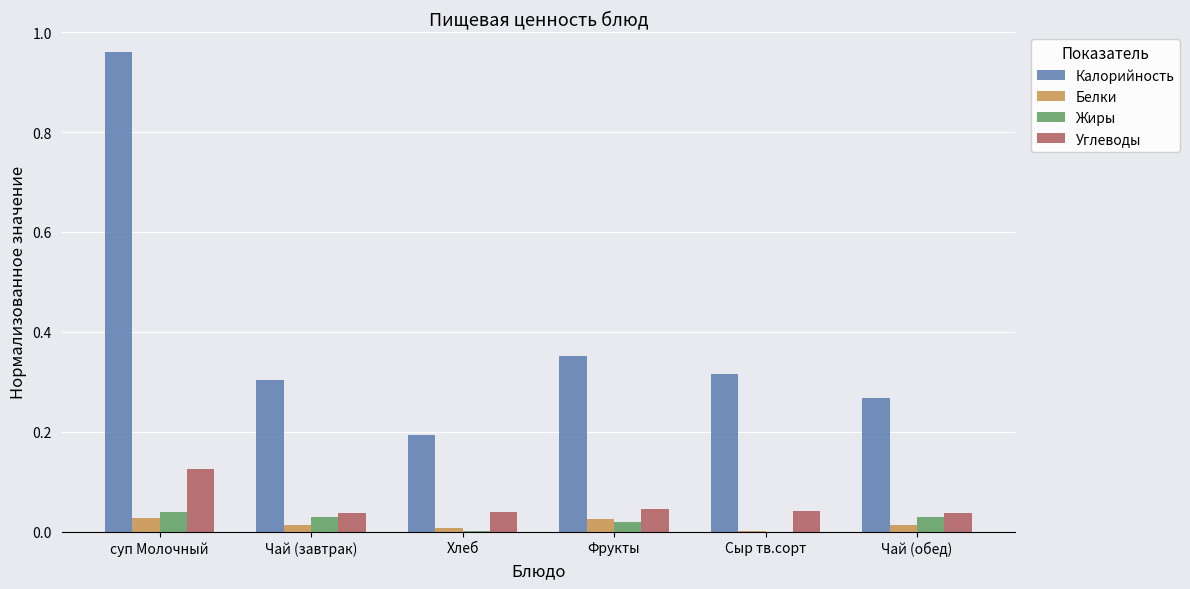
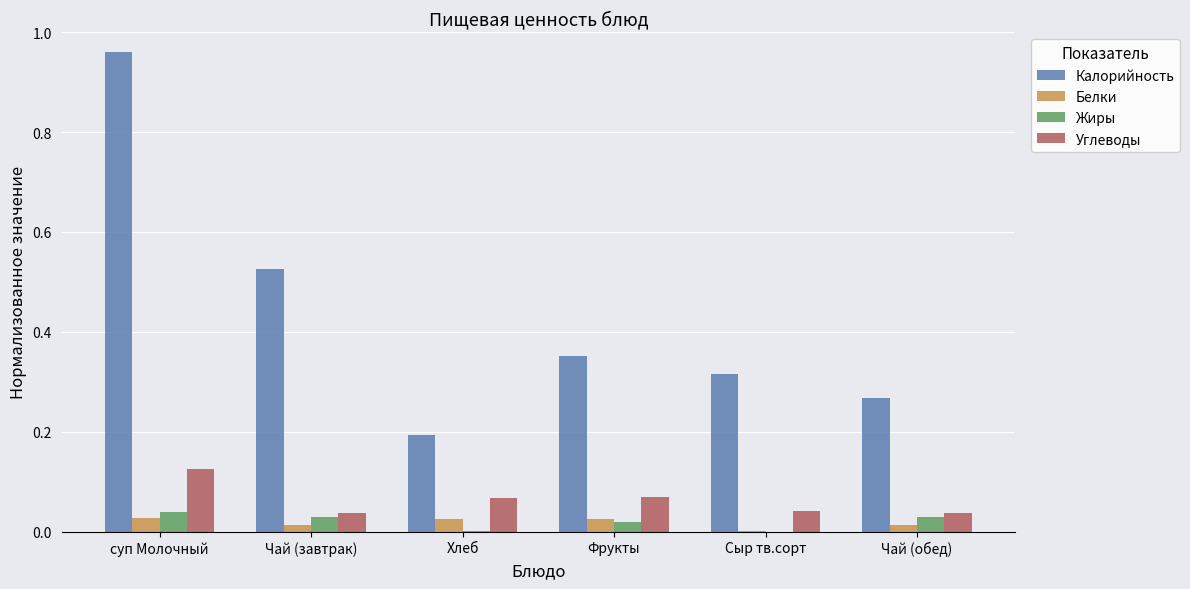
  {
    "Калорийность": {
      "суп Молочный": 0.96,
-     "Чай (завтрак)": 0.30,
+     "Чай (завтрак)": 0.53,
      "Хлеб": 0.19,
      "Фрукты": 0.35,
      "Сыр тв.сорт": 0.32,
      "Чай (обед)": 0.27
    },
    "Белки": {
      "суп Молочный": 0.03,
      "Чай (завтрак)": 0.01,
-     "Хлеб": 0.01,
+     "Хлеб": 0.03,
      "Фрукты": 0.03,
      "Чай (обед)": 0.01
    },
    "Жиры": {
      "суп Молочный": 0.04,
      "Чай (завтрак)": 0.03,
      "Фрукты": 0.02,
      "Сыр тв.сорт": 0.00,
      "Чай (обед)": 0.03
    },
    "Углеводы": {
      "суп Молочный": 0.13,
      "Чай (завтрак)": 0.04,
-     "Хлеб": 0.04,
-     "Фрукты": 0.05,
+     "Хлеб": 0.07,
+     "Фрукты": 0.07,
      "Сыр тв.сорт": 0.04,
      "Чай (обед)": 0.04
    }
  }
